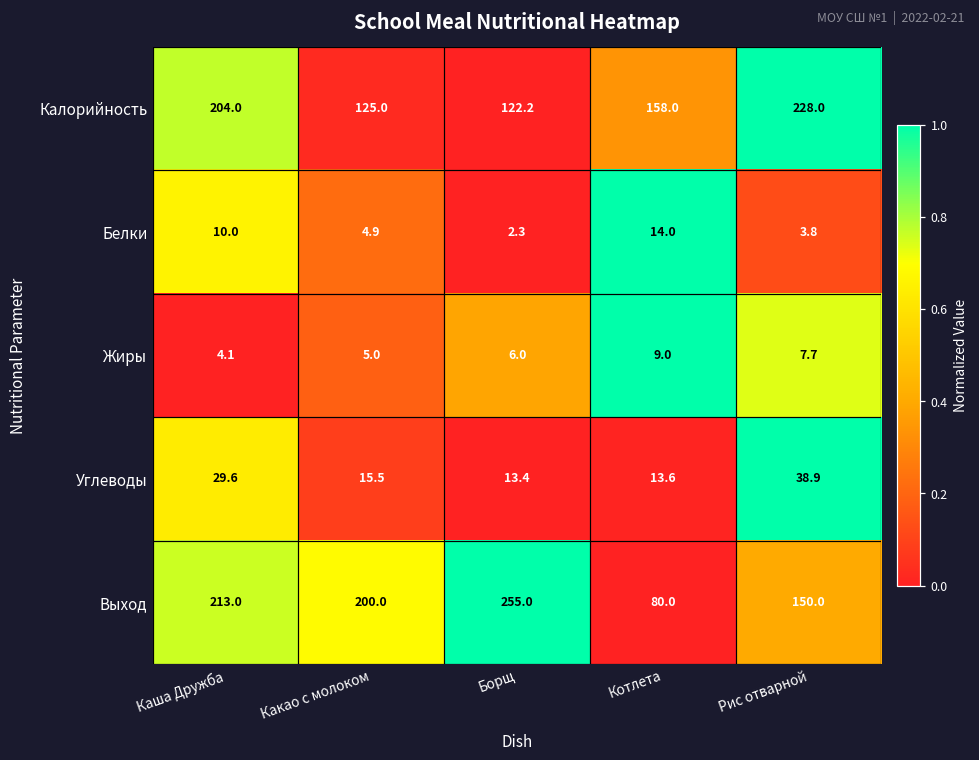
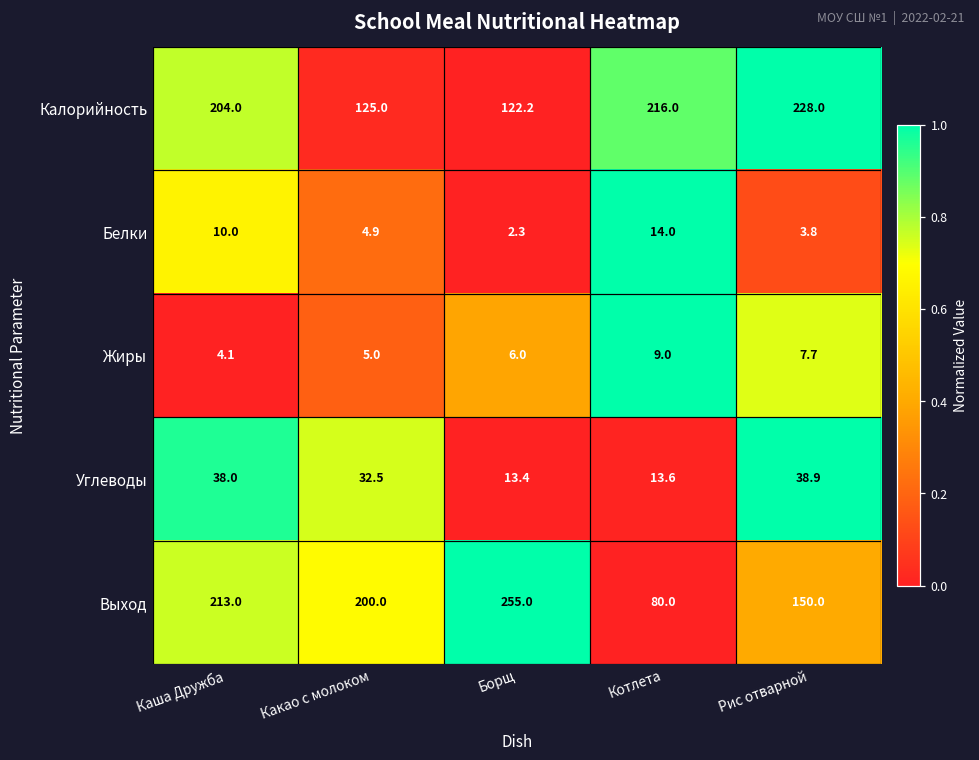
  {
    "Калорийность": {
      "Каша Дружба": 204.0,
      "Какао с молоком": 125.0,
      "Борщ": 122.2,
-     "Котлета": 158.0,
+     "Котлета": 216.0,
      "Рис отварной": 228.0
    },
    "Белки": {
      "Каша Дружба": 10.0,
      "Какао с молоком": 4.9,
      "Борщ": 2.3,
      "Котлета": 14.0,
      "Рис отварной": 3.8
    },
    "Жиры": {
      "Каша Дружба": 4.1,
      "Какао с молоком": 5.0,
      "Борщ": 6.0,
      "Котлета": 9.0,
      "Рис отварной": 7.7
    },
    "Углеводы": {
-     "Каша Дружба": 29.6,
-     "Какао с молоком": 15.5,
+     "Каша Дружба": 38.0,
+     "Какао с молоком": 32.5,
      "Борщ": 13.4,
      "Котлета": 13.6,
      "Рис отварной": 38.9
    },
    "Выход": {
      "Каша Дружба": 213.0,
      "Какао с молоком": 200.0,
      "Борщ": 255.0,
      "Котлета": 80.0,
      "Рис отварной": 150.0
    }
  }
